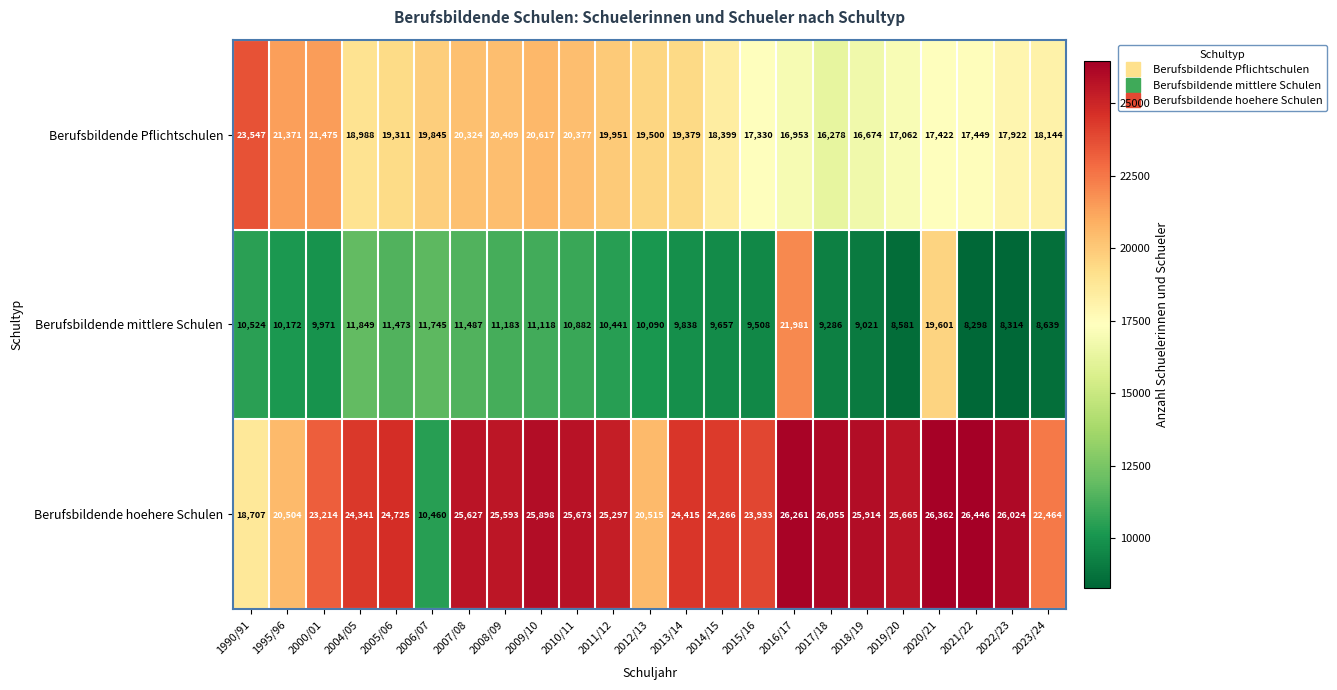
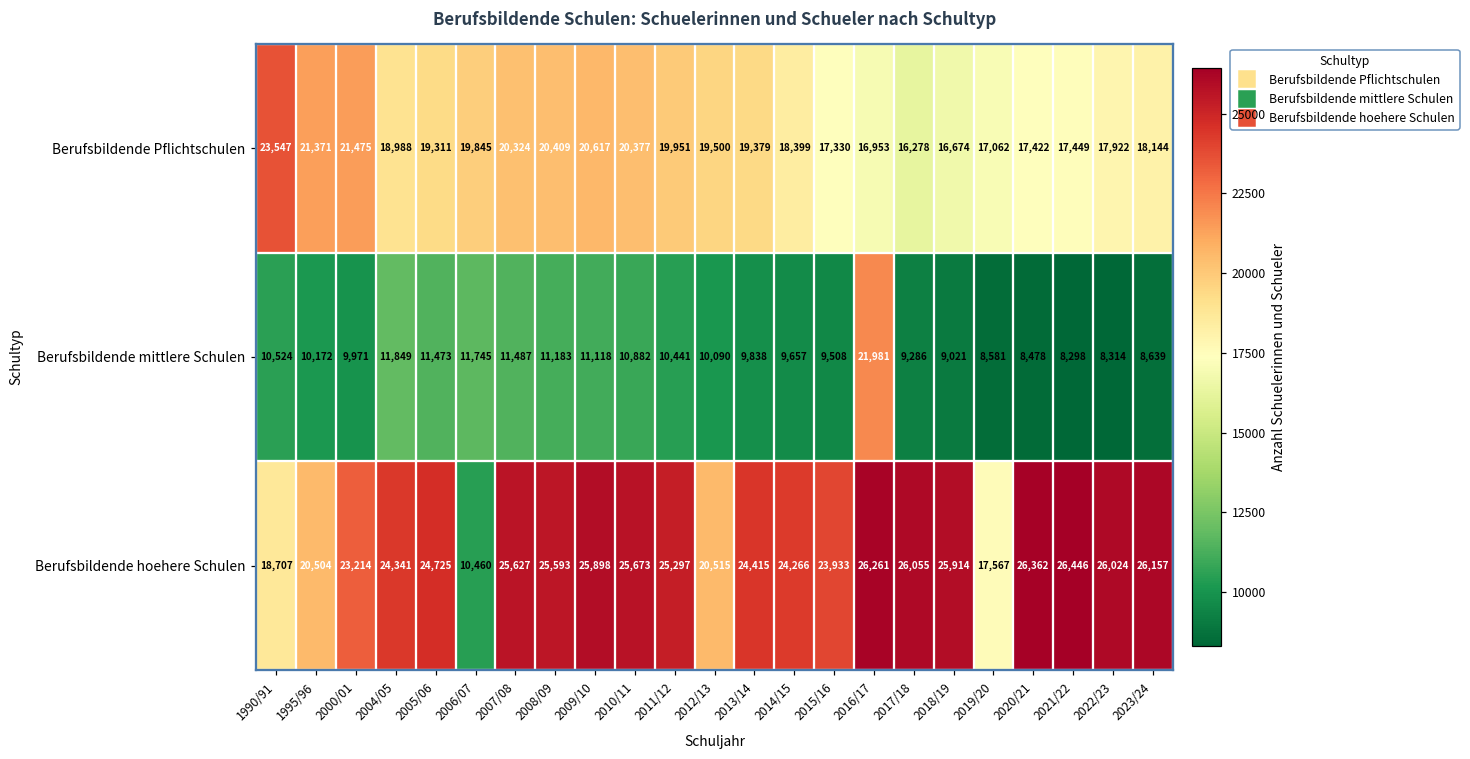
  {
    "Berufsbildende Pflichtschulen": {
      "1990/91": "23,547",
      "1995/96": "21,371",
      "2000/01": "21,475",
      "2004/05": "18,988",
      "2005/06": "19,311",
      "2006/07": "19,845",
      "2007/08": "20,324",
      "2008/09": "20,409",
      "2009/10": "20,617",
      "2010/11": "20,377",
      "2011/12": "19,951",
      "2012/13": "19,500",
      "2013/14": "19,379",
      "2014/15": "18,399",
      "2015/16": "17,330",
      "2016/17": "16,953",
      "2017/18": "16,278",
      "2018/19": "16,674",
      "2019/20": "17,062",
      "2020/21": "17,422",
      "2021/22": "17,449",
      "2022/23": "17,922",
      "2023/24": "18,144"
    },
    "Berufsbildende mittlere Schulen": {
      "1990/91": "10,524",
      "1995/96": "10,172",
      "2000/01": "9,971",
      "2004/05": "11,849",
      "2005/06": "11,473",
      "2006/07": "11,745",
      "2007/08": "11,487",
      "2008/09": "11,183",
      "2009/10": "11,118",
      "2010/11": "10,882",
      "2011/12": "10,441",
      "2012/13": "10,090",
      "2013/14": "9,838",
      "2014/15": "9,657",
      "2015/16": "9,508",
      "2016/17": "21,981",
      "2017/18": "9,286",
      "2018/19": "9,021",
      "2019/20": "8,581",
-     "2020/21": "19,601",
+     "2020/21": "8,478",
      "2021/22": "8,298",
      "2022/23": "8,314",
      "2023/24": "8,639"
    },
    "Berufsbildende hoehere Schulen": {
      "1990/91": "18,707",
      "1995/96": "20,504",
      "2000/01": "23,214",
      "2004/05": "24,341",
      "2005/06": "24,725",
      "2006/07": "10,460",
      "2007/08": "25,627",
      "2008/09": "25,593",
      "2009/10": "25,898",
      "2010/11": "25,673",
      "2011/12": "25,297",
      "2012/13": "20,515",
      "2013/14": "24,415",
      "2014/15": "24,266",
      "2015/16": "23,933",
      "2016/17": "26,261",
      "2017/18": "26,055",
      "2018/19": "25,914",
-     "2019/20": "25,665",
+     "2019/20": "17,567",
      "2020/21": "26,362",
      "2021/22": "26,446",
      "2022/23": "26,024",
-     "2023/24": "22,464"
+     "2023/24": "26,157"
    }
  }
